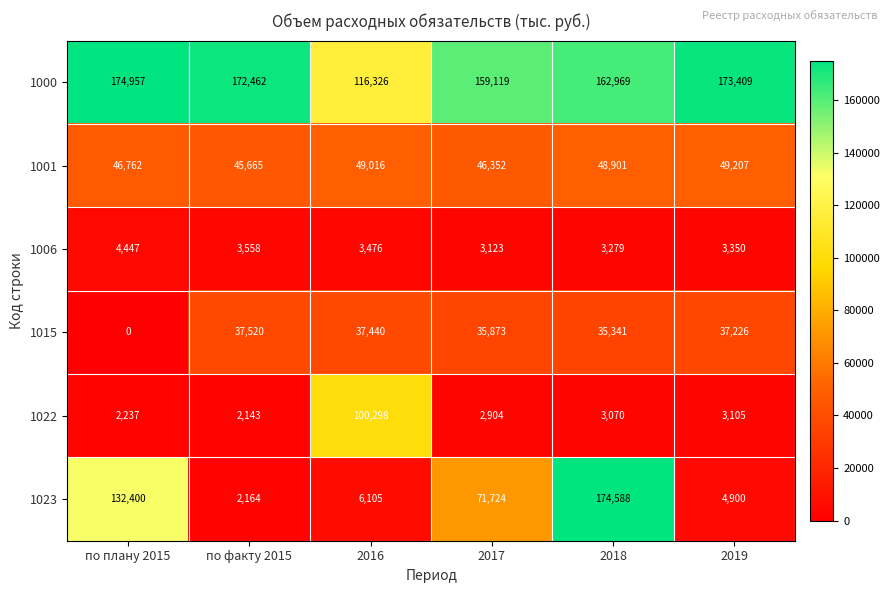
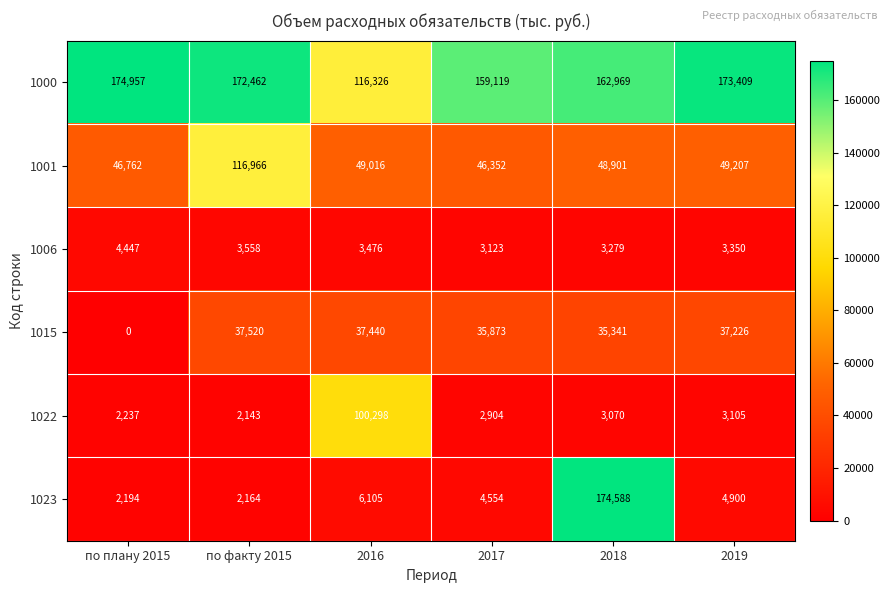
  {
    "1000": {
      "по плану 2015": "174,957",
      "по факту 2015": "172,462",
      "2016": "116,326",
      "2017": "159,119",
      "2018": "162,969",
      "2019": "173,409"
    },
    "1001": {
      "по плану 2015": "46,762",
-     "по факту 2015": "45,665",
+     "по факту 2015": "116,966",
      "2016": "49,016",
      "2017": "46,352",
      "2018": "48,901",
      "2019": "49,207"
    },
    "1006": {
      "по плану 2015": "4,447",
      "по факту 2015": "3,558",
      "2016": "3,476",
      "2017": "3,123",
      "2018": "3,279",
      "2019": "3,350"
    },
    "1015": {
      "по плану 2015": "0",
      "по факту 2015": "37,520",
      "2016": "37,440",
      "2017": "35,873",
      "2018": "35,341",
      "2019": "37,226"
    },
    "1022": {
      "по плану 2015": "2,237",
      "по факту 2015": "2,143",
      "2016": "100,298",
      "2017": "2,904",
      "2018": "3,070",
      "2019": "3,105"
    },
    "1023": {
-     "по плану 2015": "132,400",
+     "по плану 2015": "2,194",
      "по факту 2015": "2,164",
      "2016": "6,105",
-     "2017": "71,724",
+     "2017": "4,554",
      "2018": "174,588",
      "2019": "4,900"
    }
  }
